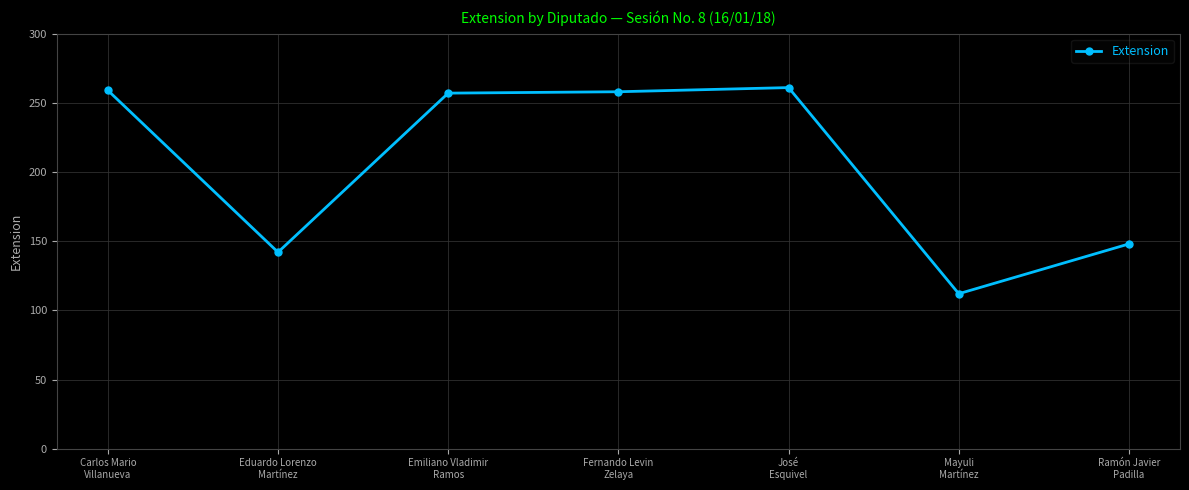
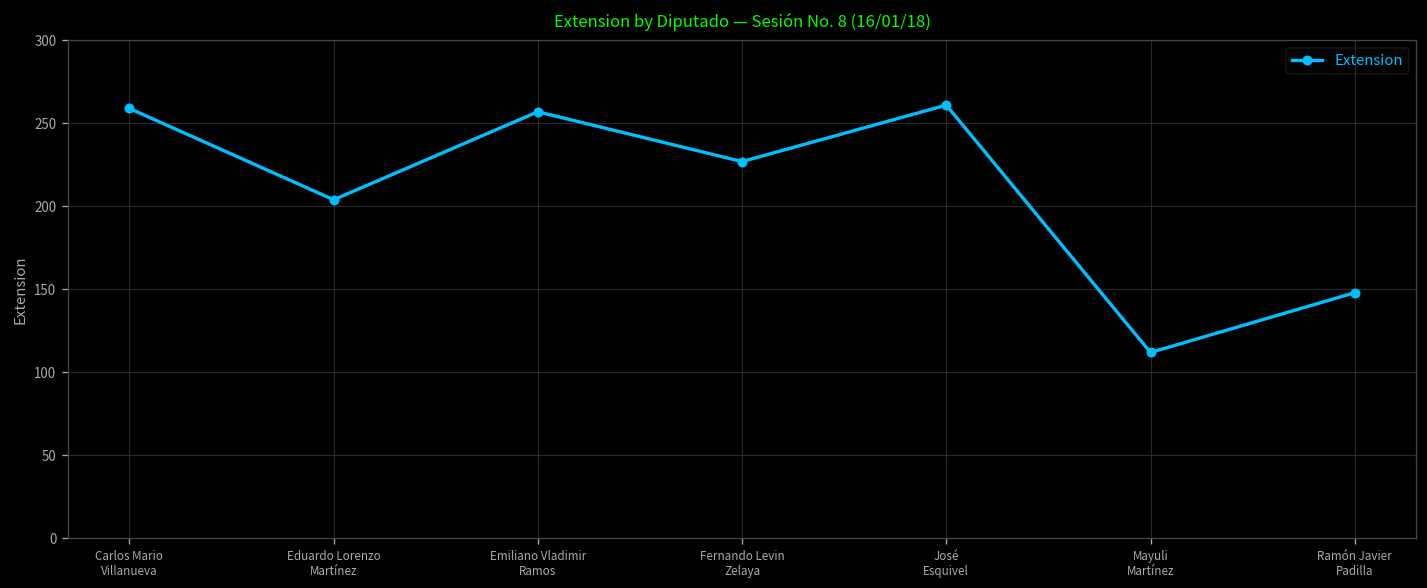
  {
    "Carlos Mario Villanueva": 259,
-   "Eduardo Lorenzo Martínez": 142,
+   "Eduardo Lorenzo Martínez": 204,
    "Emiliano Vladimir Ramos": 257,
-   "Fernando Levin Zelaya": 258,
+   "Fernando Levin Zelaya": 227,
    "José Esquivel": 261,
    "Mayuli Martínez": 112,
    "Ramón Javier Padilla": 148
  }
